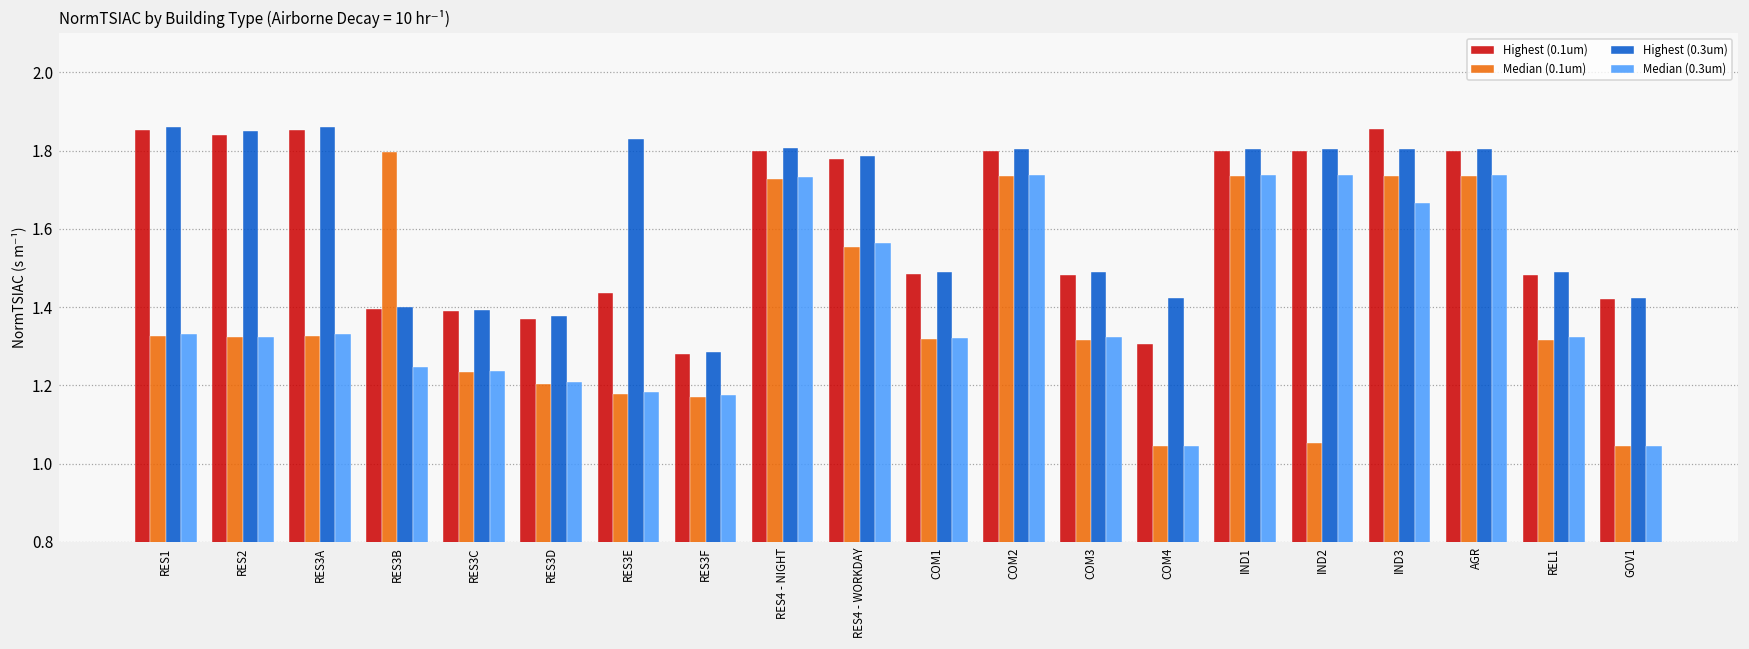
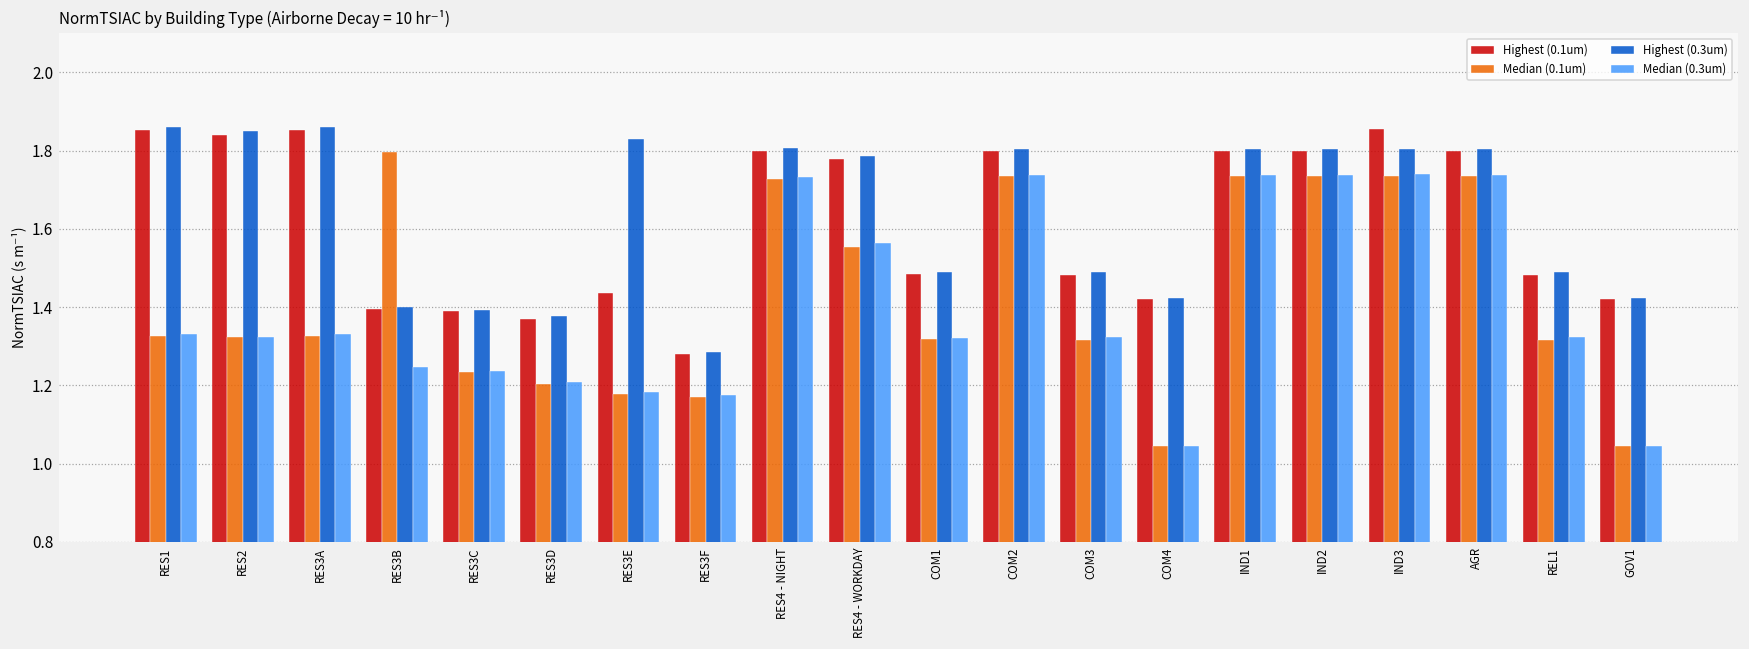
  {
    "Highest (0.1um)": {
      "RES1": 1.85,
      "RES2": 1.84,
      "RES3A": 1.85,
      "RES3B": 1.39,
      "RES3C": 1.39,
      "RES3D": 1.37,
      "RES3E": 1.44,
      "RES3F": 1.28,
      "RES4 - NIGHT": 1.80,
      "RES4 - WORKDAY": 1.78,
      "COM1": 1.49,
      "COM2": 1.80,
      "COM3": 1.48,
-     "COM4": 1.31,
+     "COM4": 1.42,
      "IND1": 1.80,
      "IND2": 1.80,
      "IND3": 1.86,
      "AGR": 1.80,
      "REL1": 1.48,
      "GOV1": 1.42
    },
    "Median (0.1um)": {
      "RES1": 1.33,
      "RES2": 1.32,
      "RES3A": 1.33,
      "RES3B": 1.80,
      "RES3C": 1.23,
      "RES3D": 1.20,
      "RES3E": 1.18,
      "RES3F": 1.17,
      "RES4 - NIGHT": 1.73,
      "RES4 - WORKDAY": 1.55,
      "COM1": 1.32,
      "COM2": 1.74,
      "COM3": 1.32,
      "COM4": 1.04,
      "IND1": 1.74,
-     "IND2": 1.05,
+     "IND2": 1.74,
      "IND3": 1.74,
      "AGR": 1.74,
      "REL1": 1.32,
      "GOV1": 1.04
    },
    "Highest (0.3um)": {
      "RES1": 1.86,
      "RES2": 1.85,
      "RES3A": 1.86,
      "RES3B": 1.40,
      "RES3C": 1.39,
      "RES3D": 1.38,
      "RES3E": 1.83,
      "RES3F": 1.29,
      "RES4 - NIGHT": 1.81,
      "RES4 - WORKDAY": 1.79,
      "COM1": 1.49,
      "COM2": 1.80,
      "COM3": 1.49,
      "COM4": 1.42,
      "IND1": 1.80,
      "IND2": 1.80,
      "IND3": 1.80,
      "AGR": 1.80,
      "REL1": 1.49,
      "GOV1": 1.42
    },
    "Median (0.3um)": {
      "RES1": 1.33,
      "RES2": 1.32,
      "RES3A": 1.33,
      "RES3B": 1.25,
      "RES3C": 1.24,
      "RES3D": 1.21,
      "RES3E": 1.18,
      "RES3F": 1.17,
      "RES4 - NIGHT": 1.73,
      "RES4 - WORKDAY": 1.56,
      "COM1": 1.32,
      "COM2": 1.74,
      "COM3": 1.32,
      "COM4": 1.04,
      "IND1": 1.74,
      "IND2": 1.74,
-     "IND3": 1.67,
+     "IND3": 1.74,
      "AGR": 1.74,
      "REL1": 1.32,
      "GOV1": 1.04
    }
  }
